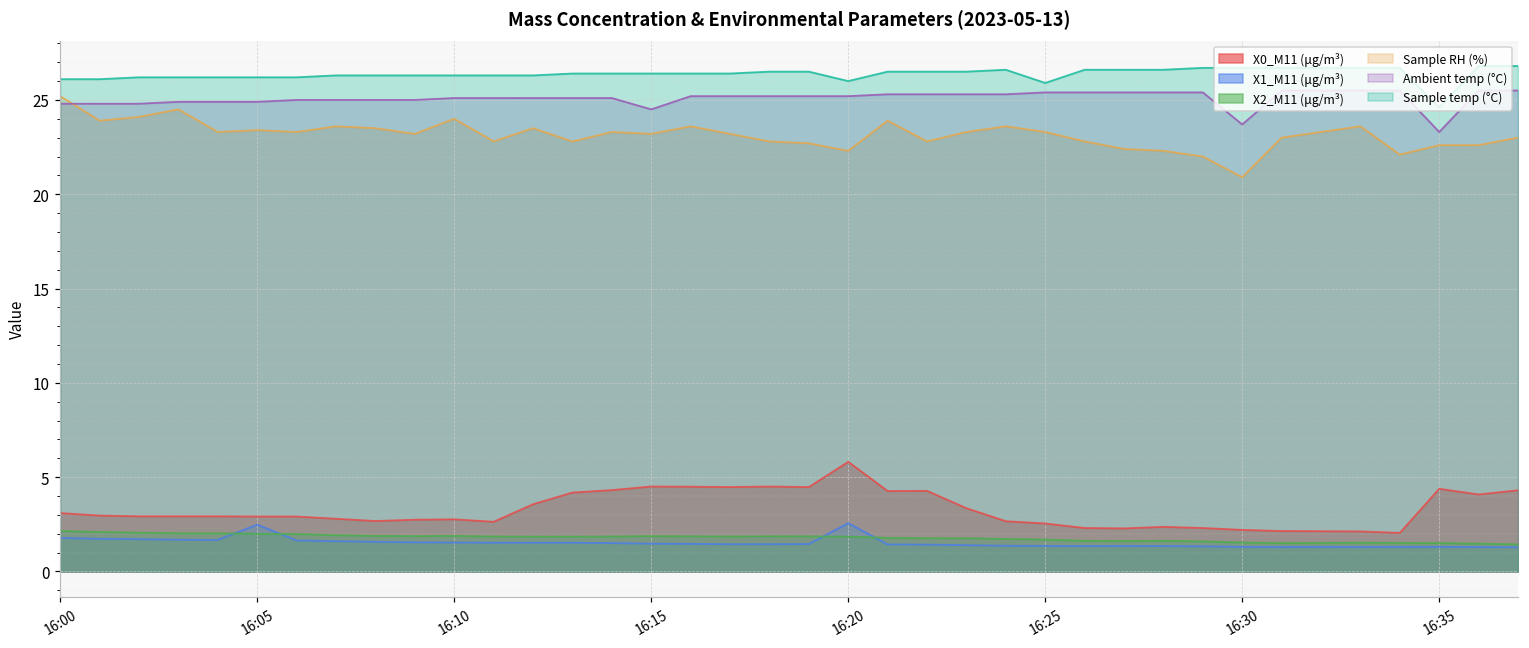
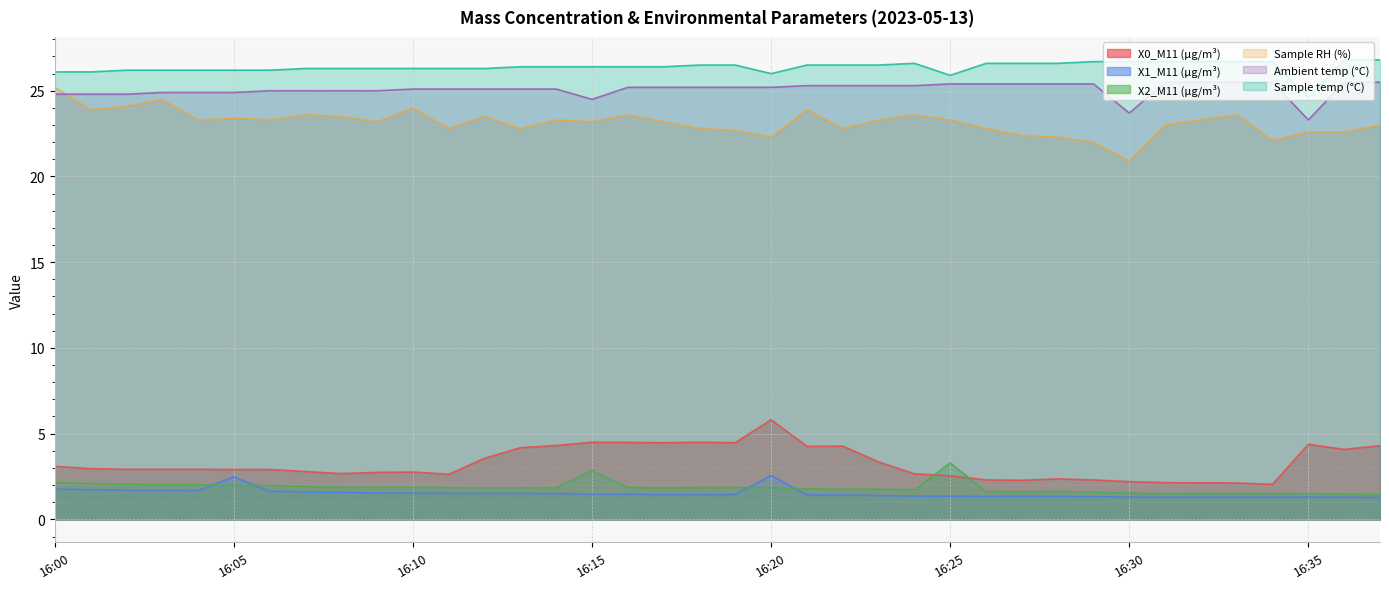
  {
    "X0_M11 (μg/m³)": {
      "16:00": 3.1,
      "16:05": 2.9,
      "16:10": 2.8,
      "16:15": 4.5,
      "16:20": 5.8,
      "16:25": 2.5,
      "16:30": 2.2,
      "16:35": 4.4
    },
    "X1_M11 (μg/m³)": {
      "16:00": 1.8,
      "16:05": 2.5,
      "16:10": 1.5,
      "16:15": 1.5,
      "16:20": 2.6,
      "16:25": 1.4,
      "16:30": 1.3,
      "16:35": 1.3
    },
    "X2_M11 (μg/m³)": {
      "16:00": 2.1,
      "16:05": 2.0,
      "16:10": 1.9,
-     "16:15": 1.9,
+     "16:15": 2.9,
      "16:20": 1.8,
-     "16:25": 1.7,
+     "16:25": 3.3,
      "16:30": 1.5,
      "16:35": 1.5
    },
    "Sample RH (%)": {
      "16:00": 25.2,
      "16:05": 23.4,
      "16:10": 24.0,
      "16:15": 23.2,
      "16:20": 22.3,
      "16:25": 23.3,
      "16:30": 20.9,
      "16:35": 22.6
    },
    "Ambient temp (°C)": {
      "16:00": 24.8,
      "16:05": 24.9,
      "16:10": 25.1,
      "16:15": 24.5,
      "16:20": 25.2,
      "16:25": 25.4,
      "16:30": 23.7,
      "16:35": 23.3
    },
    "Sample temp (°C)": {
      "16:00": 26.1,
      "16:05": 26.2,
      "16:10": 26.3,
      "16:15": 26.4,
      "16:20": 26.0,
      "16:25": 25.9
    }
  }
